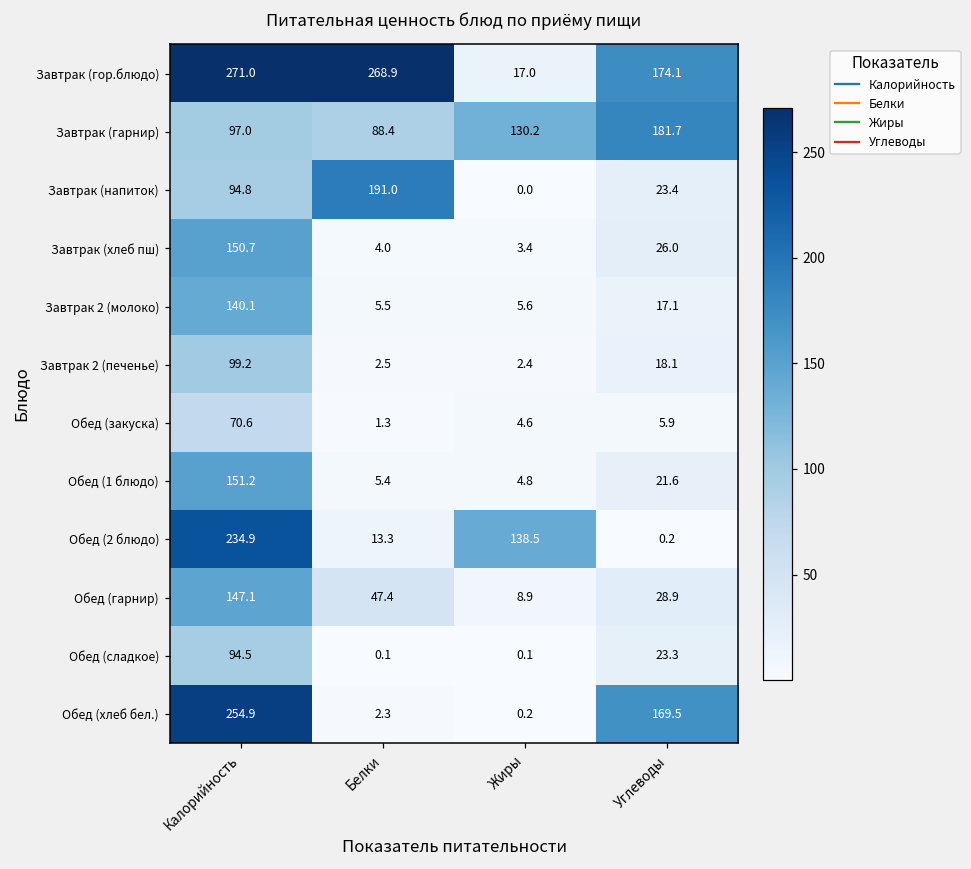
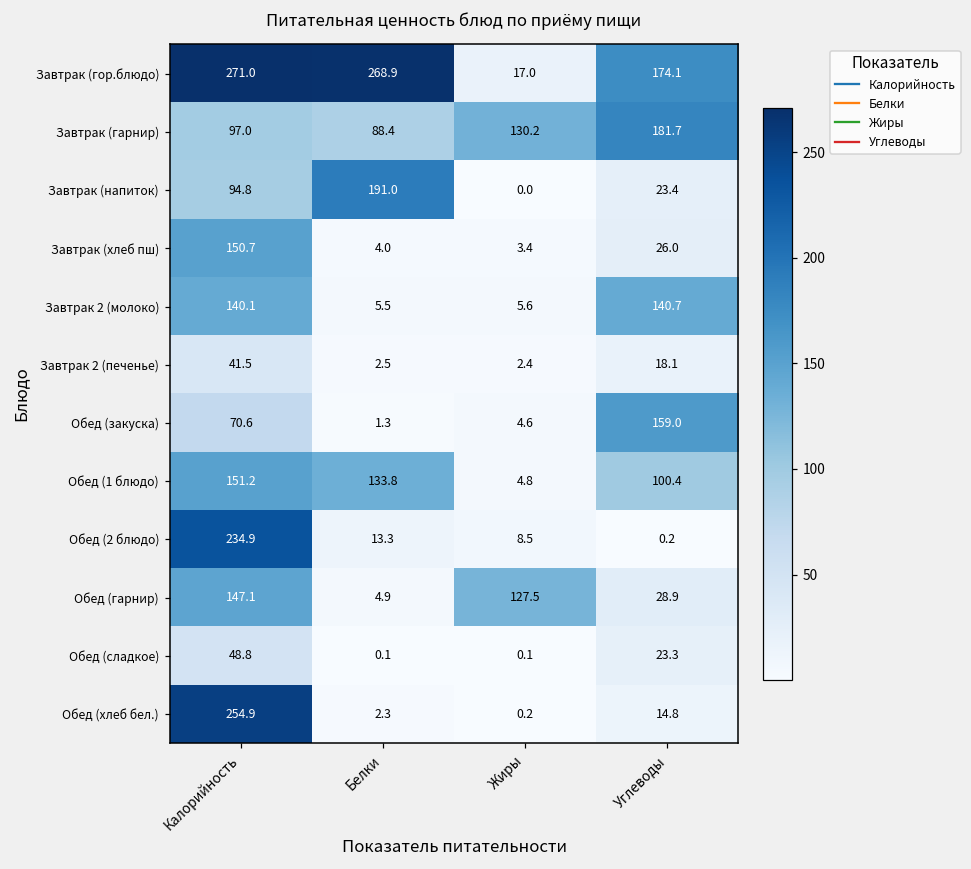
  {
    "Завтрак (гор.блюдо)": {
      "Калорийность": 271.0,
      "Белки": 268.9,
      "Жиры": 17.0,
      "Углеводы": 174.1
    },
    "Завтрак (гарнир)": {
      "Калорийность": 97.0,
      "Белки": 88.4,
      "Жиры": 130.2,
      "Углеводы": 181.7
    },
    "Завтрак (напиток)": {
      "Калорийность": 94.8,
      "Белки": 191.0,
      "Жиры": 0.0,
      "Углеводы": 23.4
    },
    "Завтрак (хлеб пш)": {
      "Калорийность": 150.7,
      "Белки": 4.0,
      "Жиры": 3.4,
      "Углеводы": 26.0
    },
    "Завтрак 2 (молоко)": {
      "Калорийность": 140.1,
      "Белки": 5.5,
      "Жиры": 5.6,
-     "Углеводы": 17.1
+     "Углеводы": 140.7
    },
    "Завтрак 2 (печенье)": {
-     "Калорийность": 99.2,
+     "Калорийность": 41.5,
      "Белки": 2.5,
      "Жиры": 2.4,
      "Углеводы": 18.1
    },
    "Обед (закуска)": {
      "Калорийность": 70.6,
      "Белки": 1.3,
      "Жиры": 4.6,
-     "Углеводы": 5.9
+     "Углеводы": 159.0
    },
    "Обед (1 блюдо)": {
      "Калорийность": 151.2,
-     "Белки": 5.4,
+     "Белки": 133.8,
      "Жиры": 4.8,
-     "Углеводы": 21.6
+     "Углеводы": 100.4
    },
    "Обед (2 блюдо)": {
      "Калорийность": 234.9,
      "Белки": 13.3,
-     "Жиры": 138.5,
+     "Жиры": 8.5,
      "Углеводы": 0.2
    },
    "Обед (гарнир)": {
      "Калорийность": 147.1,
-     "Белки": 47.4,
-     "Жиры": 8.9,
+     "Белки": 4.9,
+     "Жиры": 127.5,
      "Углеводы": 28.9
    },
    "Обед (сладкое)": {
-     "Калорийность": 94.5,
+     "Калорийность": 48.8,
      "Белки": 0.1,
      "Жиры": 0.1,
      "Углеводы": 23.3
    },
    "Обед (хлеб бел.)": {
      "Калорийность": 254.9,
      "Белки": 2.3,
      "Жиры": 0.2,
-     "Углеводы": 169.5
+     "Углеводы": 14.8
    }
  }
